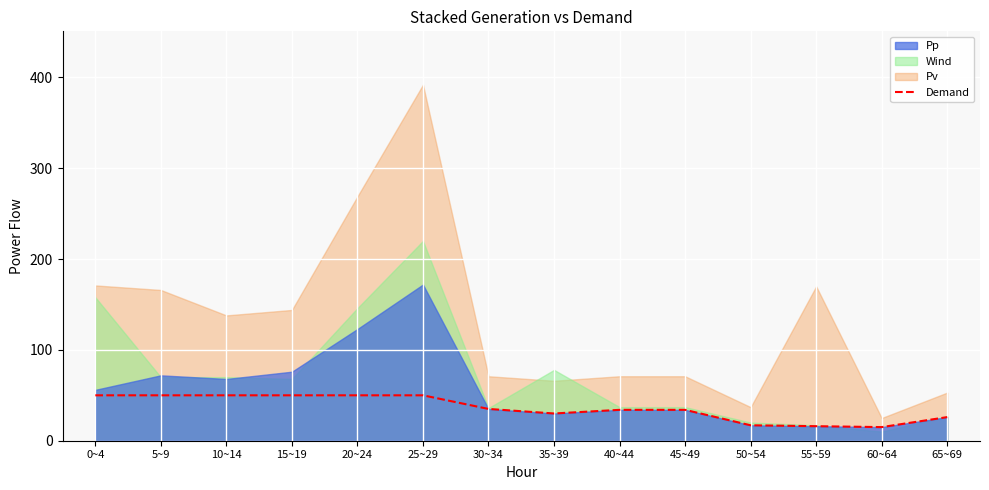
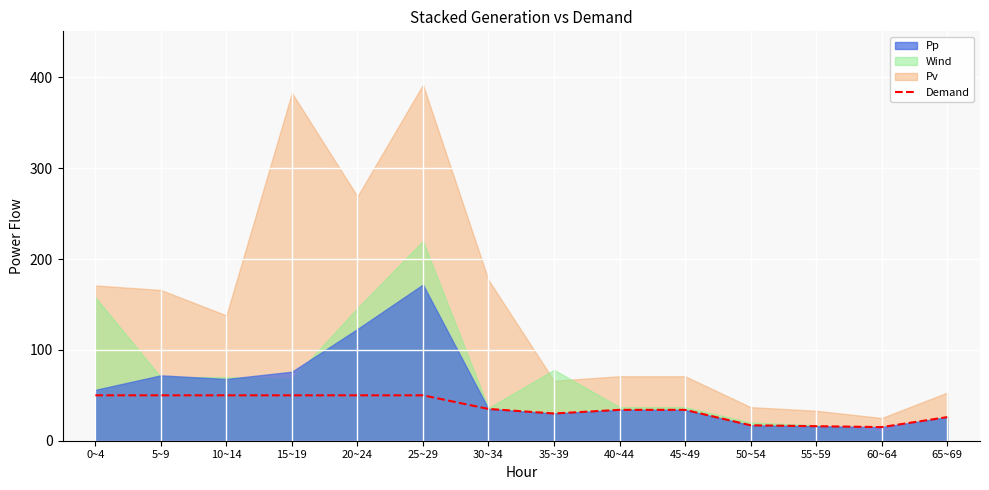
  {
    "Demand": {
      "0~4": 50,
      "5~9": 50,
      "10~14": 50,
      "15~19": 50,
      "20~24": 50,
      "25~29": 50
    },
    "Pv": {
      "0~4": 170,
      "5~9": 170,
      "10~14": 140,
-     "15~19": 140,
+     "15~19": 380,
      "20~24": 270,
      "25~29": 390,
-     "30~34": 70,
+     "30~34": 180,
      "35~39": 70,
      "40~44": 70,
      "45~49": 70,
      "50~54": 40,
-     "55~59": 170,
+     "55~59": 30,
      "60~64": 30,
      "65~69": 50
    },
    "Wind": {
      "0~4": 160,
      "15~19": 70,
      "20~24": 150,
      "25~29": 220,
      "35~39": 80,
      "40~44": 40,
      "45~49": 40,
      "50~54": 20,
      "60~64": 10
    },
    "Pp": {
      "0~4": 60,
      "15~19": 80,
      "20~24": 120,
      "25~29": 170
    }
  }
